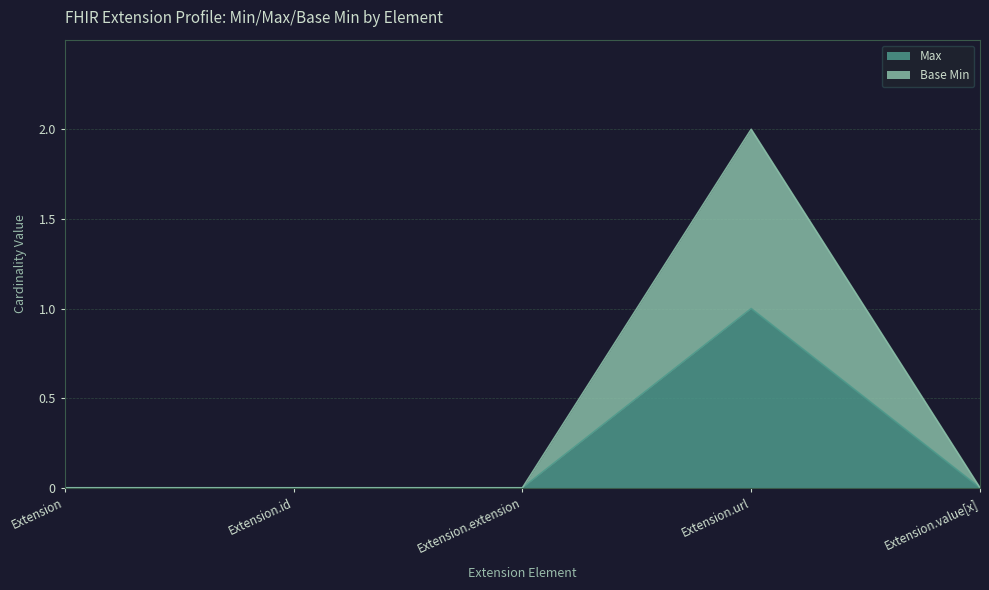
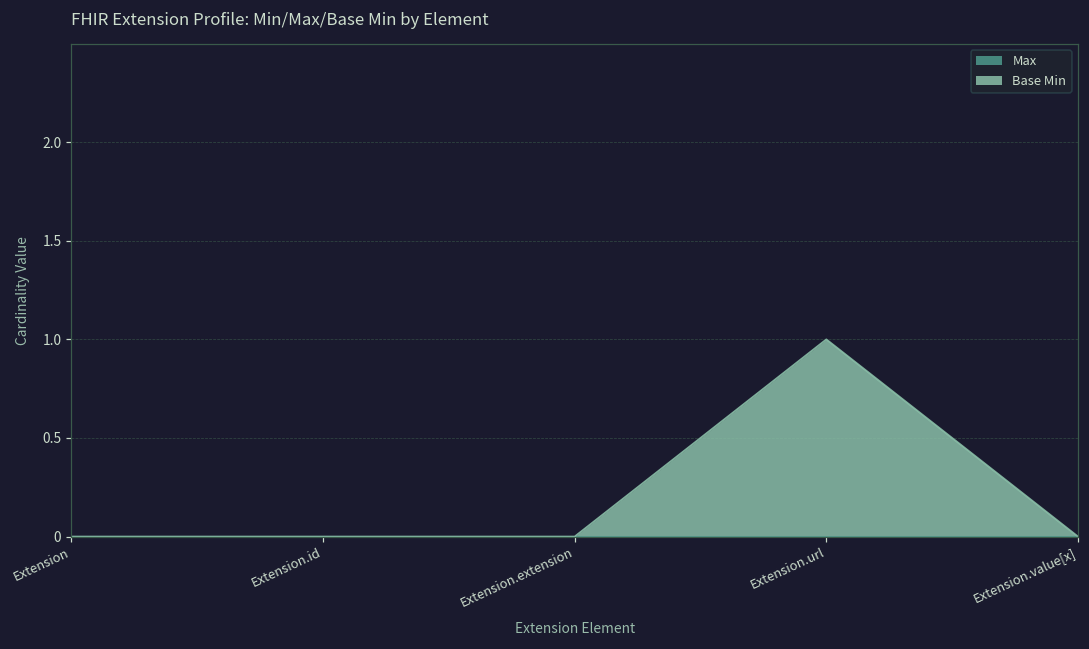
  {
    "Max": {
-     "Extension.url": 1
+     "Extension.url": 0
    },
    "Base Min": {
      "Extension.url": 1
    }
  }
